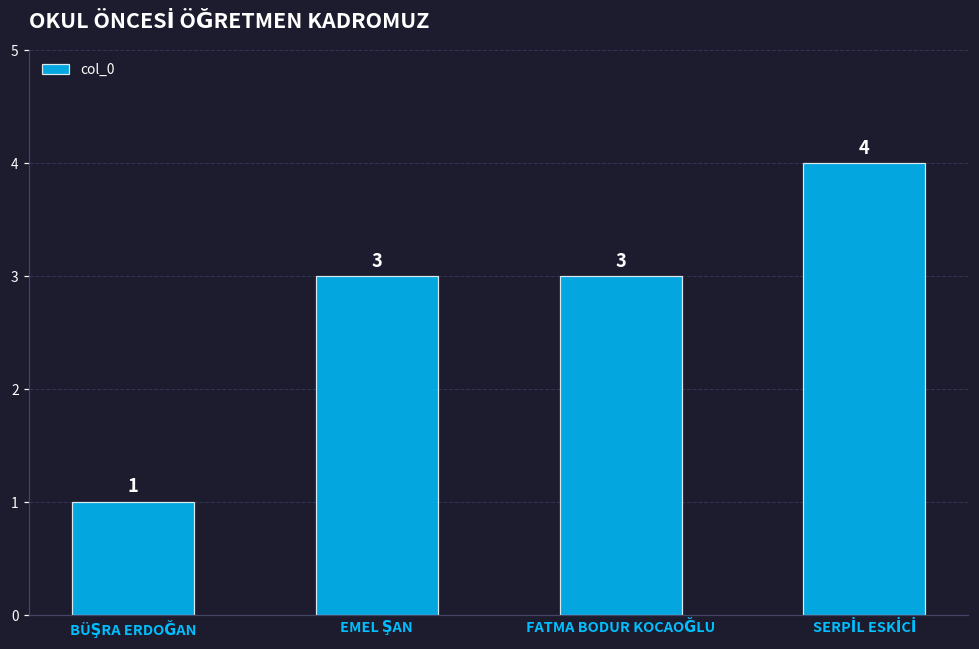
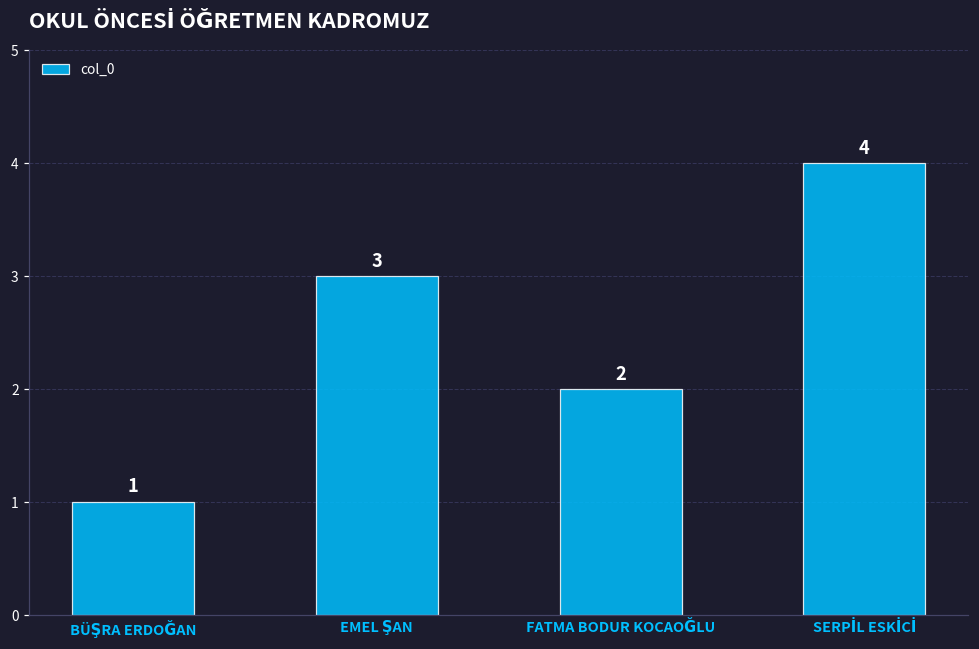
  {
    "BÜŞRA ERDOĞAN": 1,
    "EMEL ŞAN": 3,
-   "FATMA BODUR KOCAOĞLU": 3,
+   "FATMA BODUR KOCAOĞLU": 2,
    "SERPİL ESKİCİ": 4
  }
